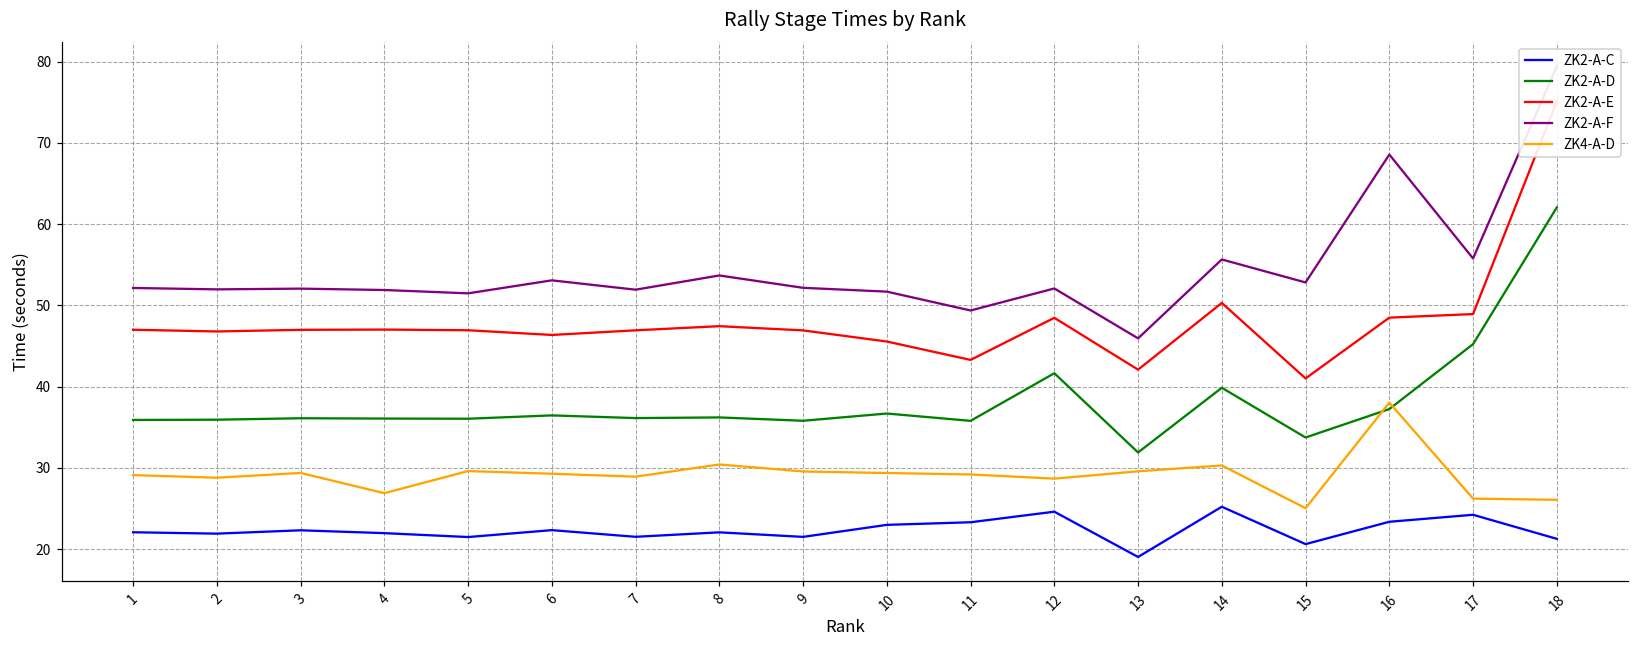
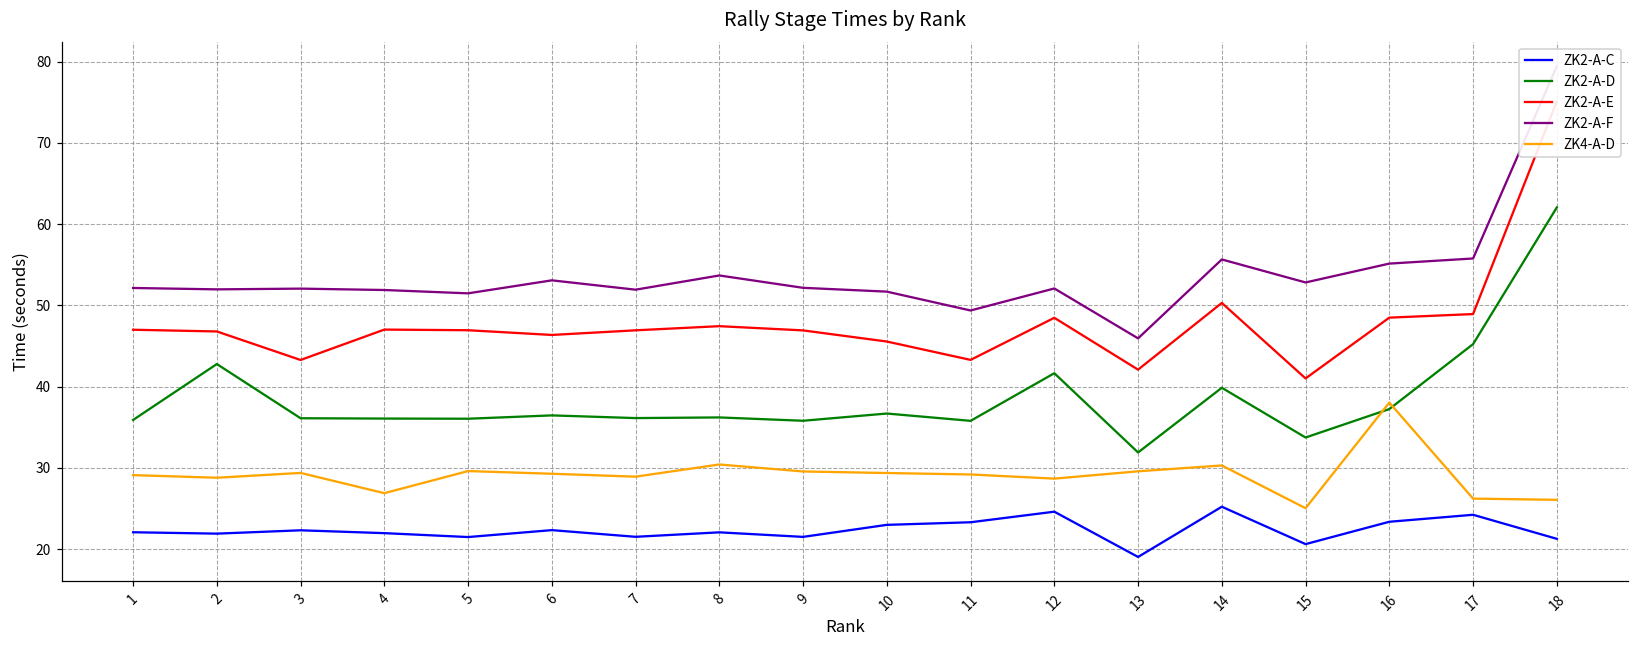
  {
    "ZK2-A-C": {
      "1": 22,
      "2": 22,
      "3": 22,
      "4": 22,
      "5": 21,
      "6": 22,
      "7": 22,
      "8": 22,
      "9": 22,
      "10": 23,
      "11": 23,
      "12": 25,
      "13": 19,
      "14": 25,
      "15": 21,
      "16": 23,
      "17": 24,
      "18": 21
    },
    "ZK2-A-D": {
      "1": 36,
-     "2": 36,
+     "2": 43,
      "3": 36,
      "4": 36,
      "5": 36,
      "6": 36,
      "7": 36,
      "8": 36,
      "9": 36,
      "10": 37,
      "11": 36,
      "12": 42,
      "13": 32,
      "14": 40,
      "15": 34,
      "16": 37,
      "17": 45,
      "18": 62
    },
    "ZK2-A-E": {
      "1": 47,
      "2": 47,
-     "3": 47,
+     "3": 43,
      "4": 47,
      "5": 47,
      "6": 46,
      "7": 47,
      "8": 47,
      "9": 47,
      "10": 46,
      "11": 43,
      "12": 48,
      "13": 42,
      "14": 50,
      "15": 41,
      "16": 48,
      "17": 49
    },
    "ZK2-A-F": {
      "1": 52,
      "2": 52,
      "3": 52,
      "4": 52,
      "5": 51,
      "6": 53,
      "7": 52,
      "8": 54,
      "9": 52,
      "10": 52,
      "11": 49,
      "12": 52,
      "13": 46,
      "14": 56,
      "15": 53,
-     "16": 69,
+     "16": 55,
      "17": 56
    },
    "ZK4-A-D": {
      "1": 29,
      "2": 29,
      "3": 29,
      "4": 27,
      "5": 30,
      "6": 29,
      "7": 29,
      "8": 30,
      "9": 30,
      "10": 29,
      "11": 29,
      "12": 29,
      "13": 30,
      "14": 30,
      "15": 25,
      "16": 38,
      "17": 26,
      "18": 26
    }
  }
